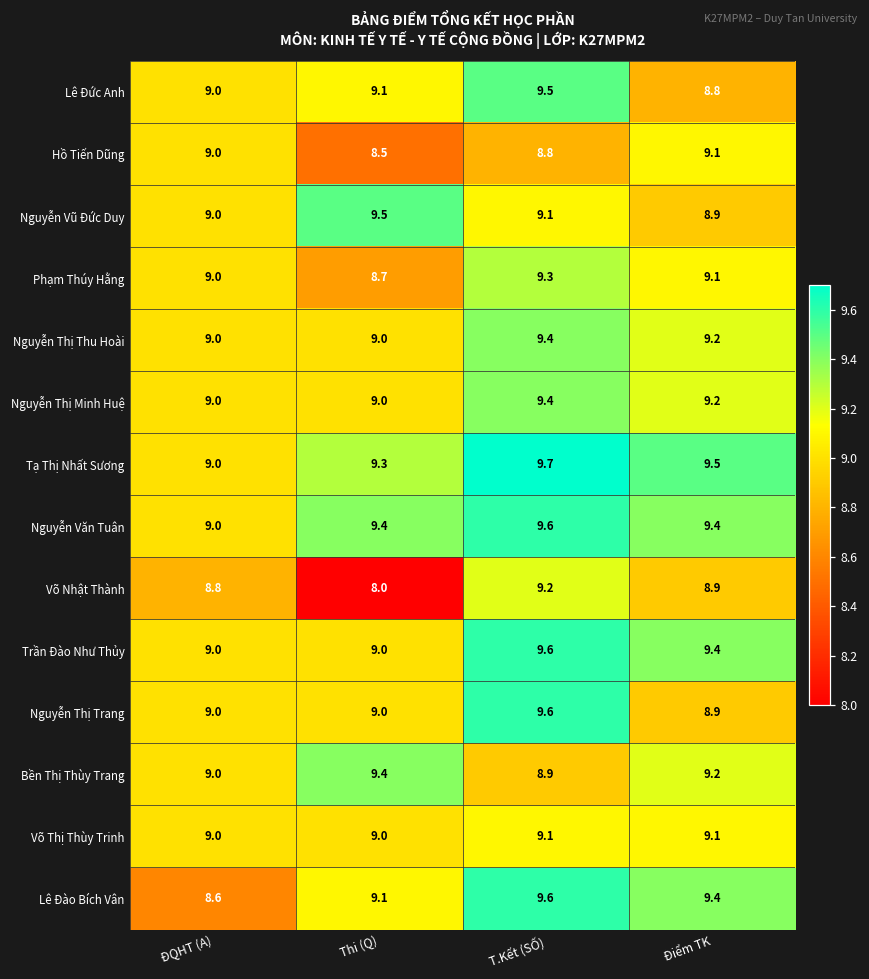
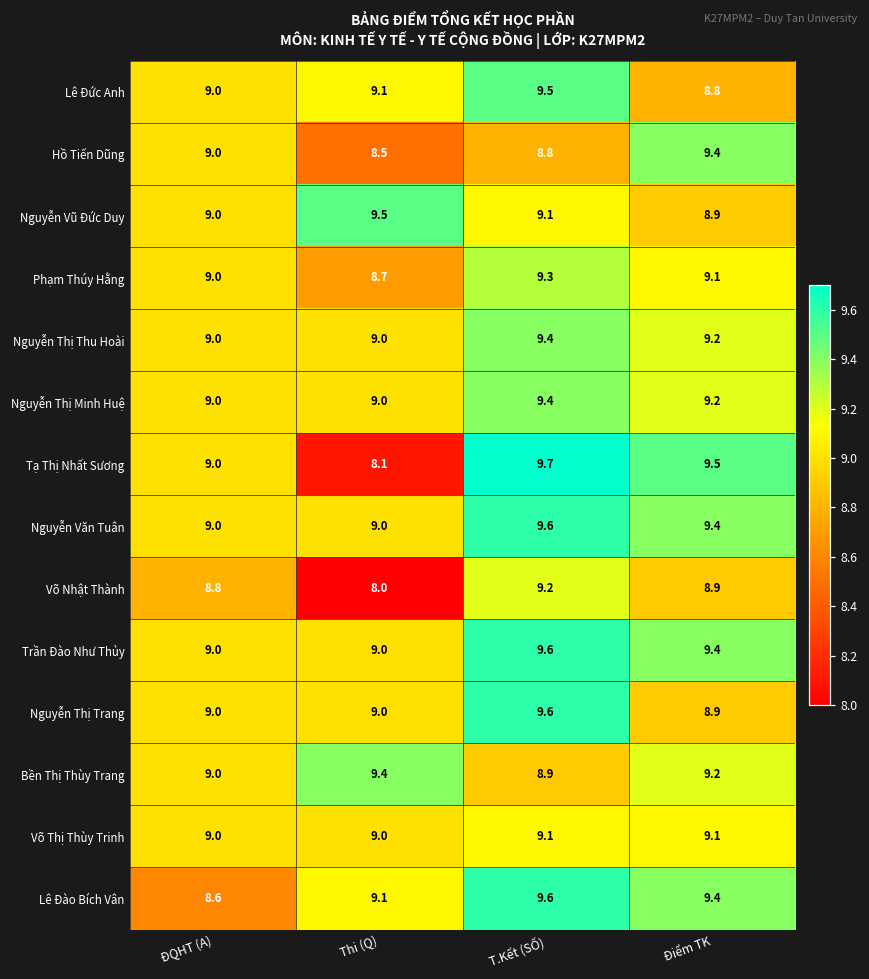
  {
    "Lê Đức Anh": {
      "ĐQHT (A)": 9.0,
      "Thi (Q)": 9.1,
      "T.Kết (SỐ)": 9.5,
      "Điểm TK": 8.8
    },
    "Hồ Tiến Dũng": {
      "ĐQHT (A)": 9.0,
      "Thi (Q)": 8.5,
      "T.Kết (SỐ)": 8.8,
-     "Điểm TK": 9.1
+     "Điểm TK": 9.4
    },
    "Nguyễn Vũ Đức Duy": {
      "ĐQHT (A)": 9.0,
      "Thi (Q)": 9.5,
      "T.Kết (SỐ)": 9.1,
      "Điểm TK": 8.9
    },
    "Phạm Thúy Hằng": {
      "ĐQHT (A)": 9.0,
      "Thi (Q)": 8.7,
      "T.Kết (SỐ)": 9.3,
      "Điểm TK": 9.1
    },
    "Nguyễn Thị Thu Hoài": {
      "ĐQHT (A)": 9.0,
      "Thi (Q)": 9.0,
      "T.Kết (SỐ)": 9.4,
      "Điểm TK": 9.2
    },
    "Nguyễn Thị Minh Huệ": {
      "ĐQHT (A)": 9.0,
      "Thi (Q)": 9.0,
      "T.Kết (SỐ)": 9.4,
      "Điểm TK": 9.2
    },
    "Tạ Thị Nhất Sương": {
      "ĐQHT (A)": 9.0,
-     "Thi (Q)": 9.3,
+     "Thi (Q)": 8.1,
      "T.Kết (SỐ)": 9.7,
      "Điểm TK": 9.5
    },
    "Nguyễn Văn Tuân": {
      "ĐQHT (A)": 9.0,
-     "Thi (Q)": 9.4,
+     "Thi (Q)": 9.0,
      "T.Kết (SỐ)": 9.6,
      "Điểm TK": 9.4
    },
    "Võ Nhật Thành": {
      "ĐQHT (A)": 8.8,
      "Thi (Q)": 8.0,
      "T.Kết (SỐ)": 9.2,
      "Điểm TK": 8.9
    },
    "Trần Đào Như Thủy": {
      "ĐQHT (A)": 9.0,
      "Thi (Q)": 9.0,
      "T.Kết (SỐ)": 9.6,
      "Điểm TK": 9.4
    },
    "Nguyễn Thị Trang": {
      "ĐQHT (A)": 9.0,
      "Thi (Q)": 9.0,
      "T.Kết (SỐ)": 9.6,
      "Điểm TK": 8.9
    },
    "Bền Thị Thùy Trang": {
      "ĐQHT (A)": 9.0,
      "Thi (Q)": 9.4,
      "T.Kết (SỐ)": 8.9,
      "Điểm TK": 9.2
    },
    "Võ Thị Thùy Trinh": {
      "ĐQHT (A)": 9.0,
      "Thi (Q)": 9.0,
      "T.Kết (SỐ)": 9.1,
      "Điểm TK": 9.1
    },
    "Lê Đào Bích Vân": {
      "ĐQHT (A)": 8.6,
      "Thi (Q)": 9.1,
      "T.Kết (SỐ)": 9.6,
      "Điểm TK": 9.4
    }
  }
